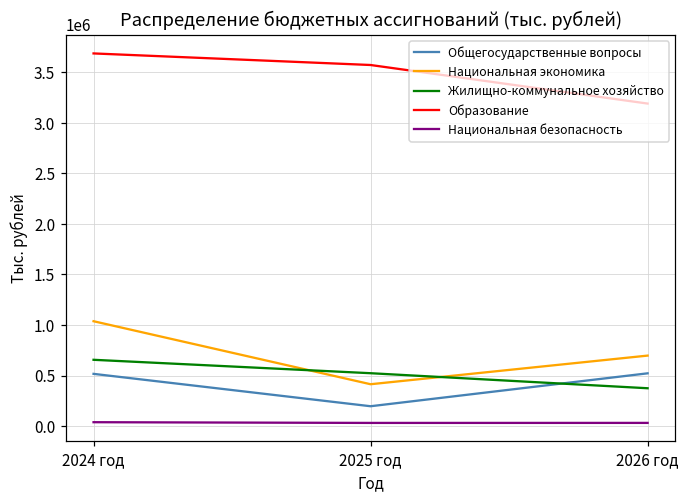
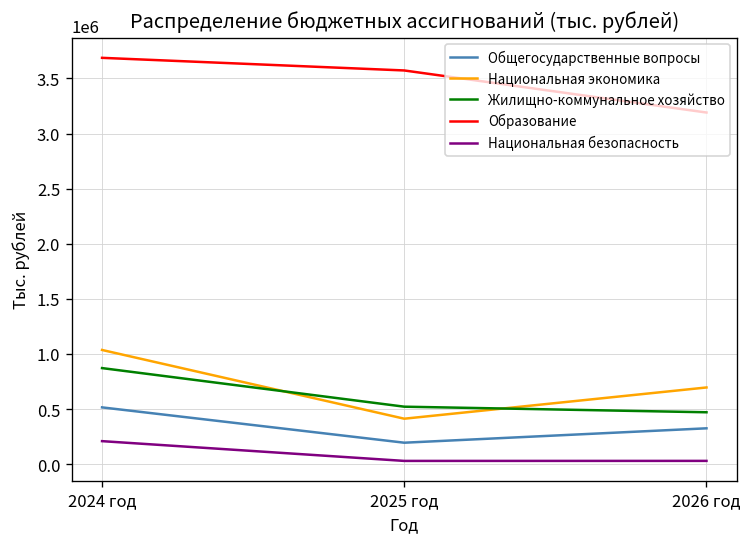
  {
    "Общегосударственные вопросы": {
      "2024 год": 500000,
      "2025 год": 200000,
-     "2026 год": 500000
+     "2026 год": 300000
    },
    "Национальная экономика": {
      "2024 год": 1000000,
      "2025 год": 400000,
      "2026 год": 700000
    },
    "Жилищно-коммунальное хозяйство": {
-     "2024 год": 700000,
+     "2024 год": 900000,
      "2025 год": 500000,
-     "2026 год": 400000
+     "2026 год": 500000
    },
    "Образование": {
      "2024 год": 3700000,
      "2025 год": 3600000
    },
    "Национальная безопасность": {
-     "2024 год": 0,
+     "2024 год": 200000,
      "2025 год": 0,
      "2026 год": 0
    }
  }
